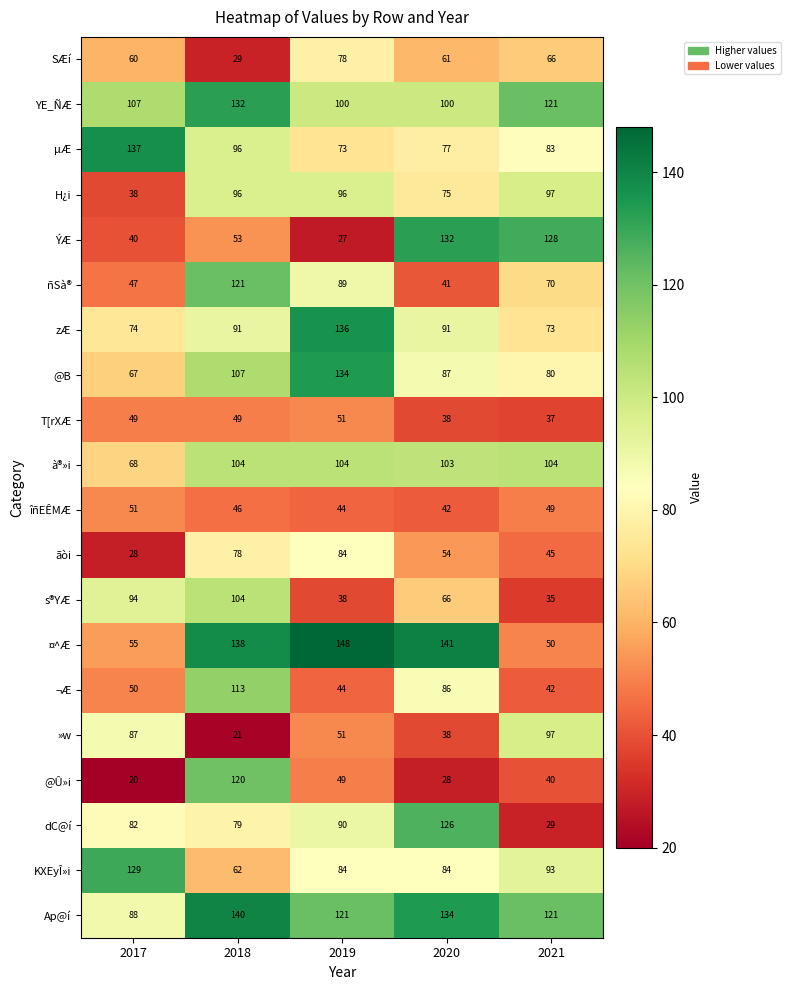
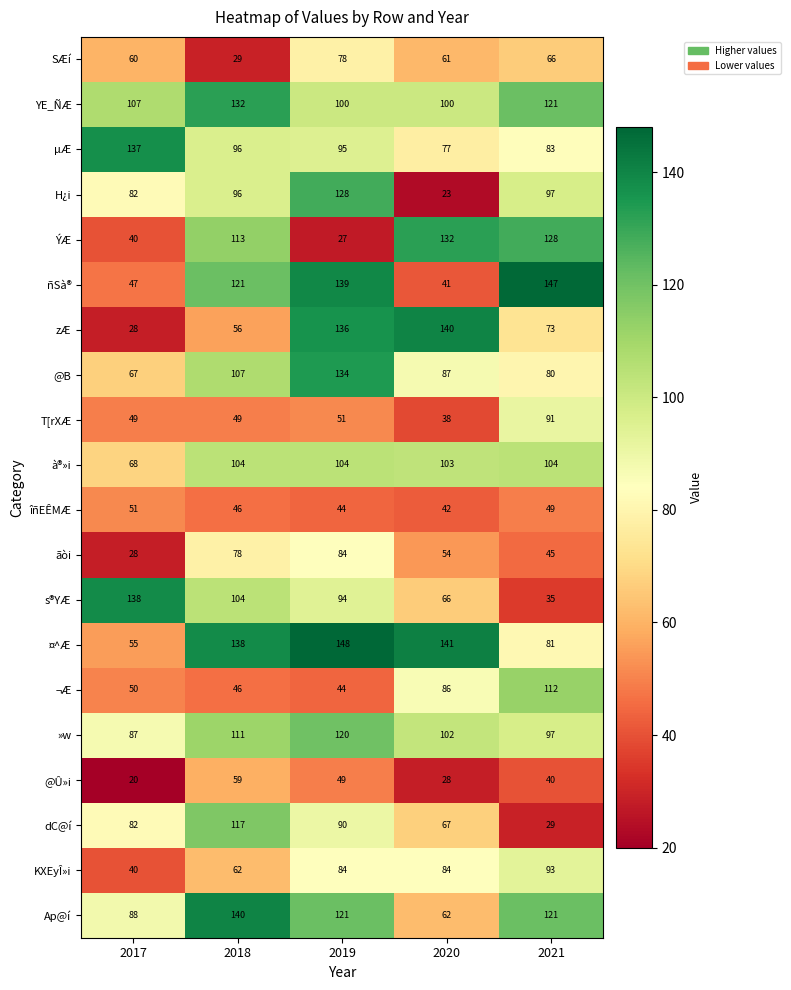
  {
    "SÆí": {
      "2017": 60,
      "2018": 29,
      "2019": 78,
      "2020": 61,
      "2021": 66
    },
    "YE_ÑÆ": {
      "2017": 107,
      "2018": 132,
      "2019": 100,
      "2020": 100,
      "2021": 121
    },
    "µÆ": {
      "2017": 137,
      "2018": 96,
-     "2019": 73,
+     "2019": 95,
      "2020": 77,
      "2021": 83
    },
    "H¿i": {
-     "2017": 38,
+     "2017": 82,
      "2018": 96,
-     "2019": 96,
-     "2020": 75,
+     "2019": 128,
+     "2020": 23,
      "2021": 97
    },
    "ÝÆ": {
      "2017": 40,
-     "2018": 53,
+     "2018": 113,
      "2019": 27,
      "2020": 132,
      "2021": 128
    },
    "ñSà®": {
      "2017": 47,
      "2018": 121,
-     "2019": 89,
+     "2019": 139,
      "2020": 41,
-     "2021": 70
+     "2021": 147
    },
    "zÆ": {
-     "2017": 74,
-     "2018": 91,
+     "2017": 28,
+     "2018": 56,
      "2019": 136,
-     "2020": 91,
+     "2020": 140,
      "2021": 73
    },
    "@B": {
      "2017": 67,
      "2018": 107,
      "2019": 134,
      "2020": 87,
      "2021": 80
    },
    "T[rXÆ": {
      "2017": 49,
      "2018": 49,
      "2019": 51,
      "2020": 38,
-     "2021": 37
+     "2021": 91
    },
    "à®»i": {
      "2017": 68,
      "2018": 104,
      "2019": 104,
      "2020": 103,
      "2021": 104
    },
    "îñEÊMÆ": {
      "2017": 51,
      "2018": 46,
      "2019": 44,
      "2020": 42,
      "2021": 49
    },
    "ãòi": {
      "2017": 28,
      "2018": 78,
      "2019": 84,
      "2020": 54,
      "2021": 45
    },
    "s®YÆ": {
-     "2017": 94,
+     "2017": 138,
      "2018": 104,
-     "2019": 38,
+     "2019": 94,
      "2020": 66,
      "2021": 35
    },
    "¤^Æ": {
      "2017": 55,
      "2018": 138,
      "2019": 148,
      "2020": 141,
-     "2021": 50
+     "2021": 81
    },
    "¬Æ": {
      "2017": 50,
-     "2018": 113,
+     "2018": 46,
      "2019": 44,
      "2020": 86,
-     "2021": 42
+     "2021": 112
    },
    "»w": {
      "2017": 87,
-     "2018": 21,
-     "2019": 51,
-     "2020": 38,
+     "2018": 111,
+     "2019": 120,
+     "2020": 102,
      "2021": 97
    },
    "@Û»i": {
      "2017": 20,
-     "2018": 120,
+     "2018": 59,
      "2019": 49,
      "2020": 28,
      "2021": 40
    },
    "dC@í": {
      "2017": 82,
-     "2018": 79,
+     "2018": 117,
      "2019": 90,
-     "2020": 126,
+     "2020": 67,
      "2021": 29
    },
    "KXEyÎ»i": {
-     "2017": 129,
+     "2017": 40,
      "2018": 62,
      "2019": 84,
      "2020": 84,
      "2021": 93
    },
    "Ap@í": {
      "2017": 88,
      "2018": 140,
      "2019": 121,
-     "2020": 134,
+     "2020": 62,
      "2021": 121
    }
  }
